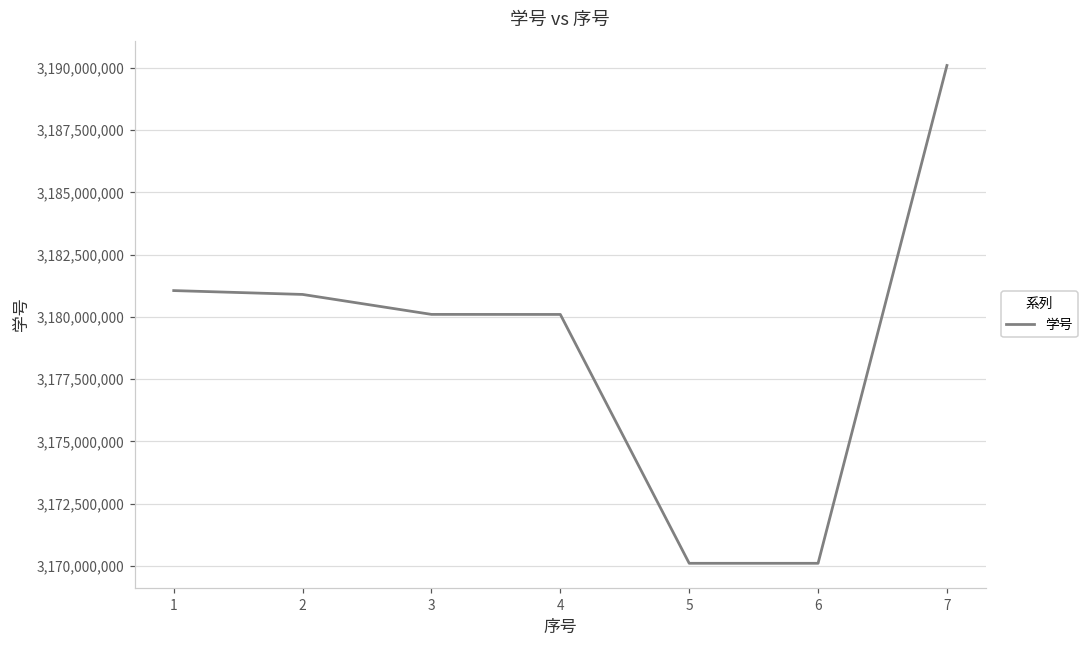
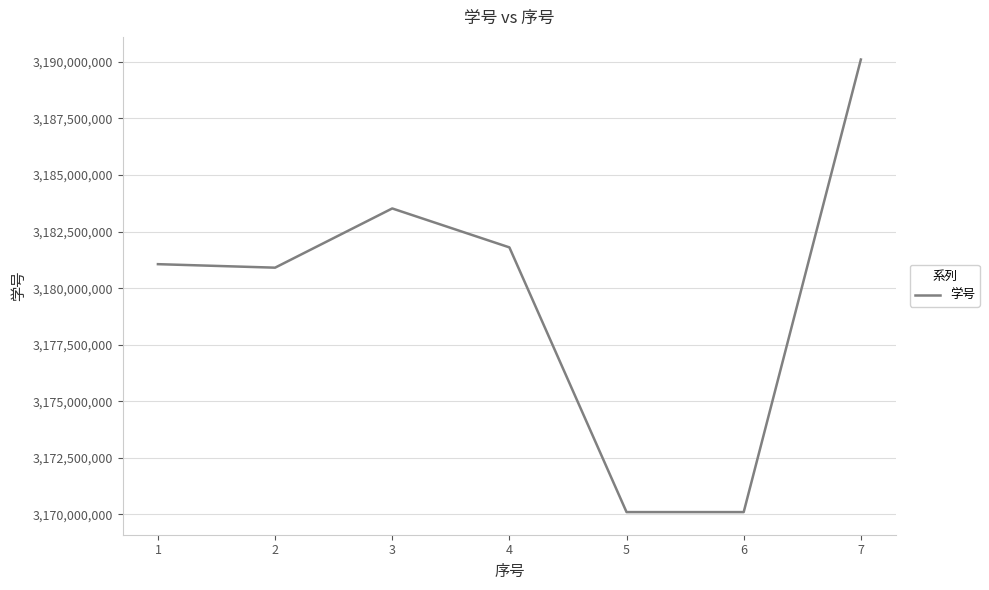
  {
    "1": "3,181,100,000",
    "2": "3,180,900,000",
-   "3": "3,180,100,000",
-   "4": "3,180,100,000",
+   "3": "3,183,500,000",
+   "4": "3,181,800,000",
    "5": "3,170,100,000",
    "6": "3,170,100,000",
    "7": "3,190,100,000"
  }
